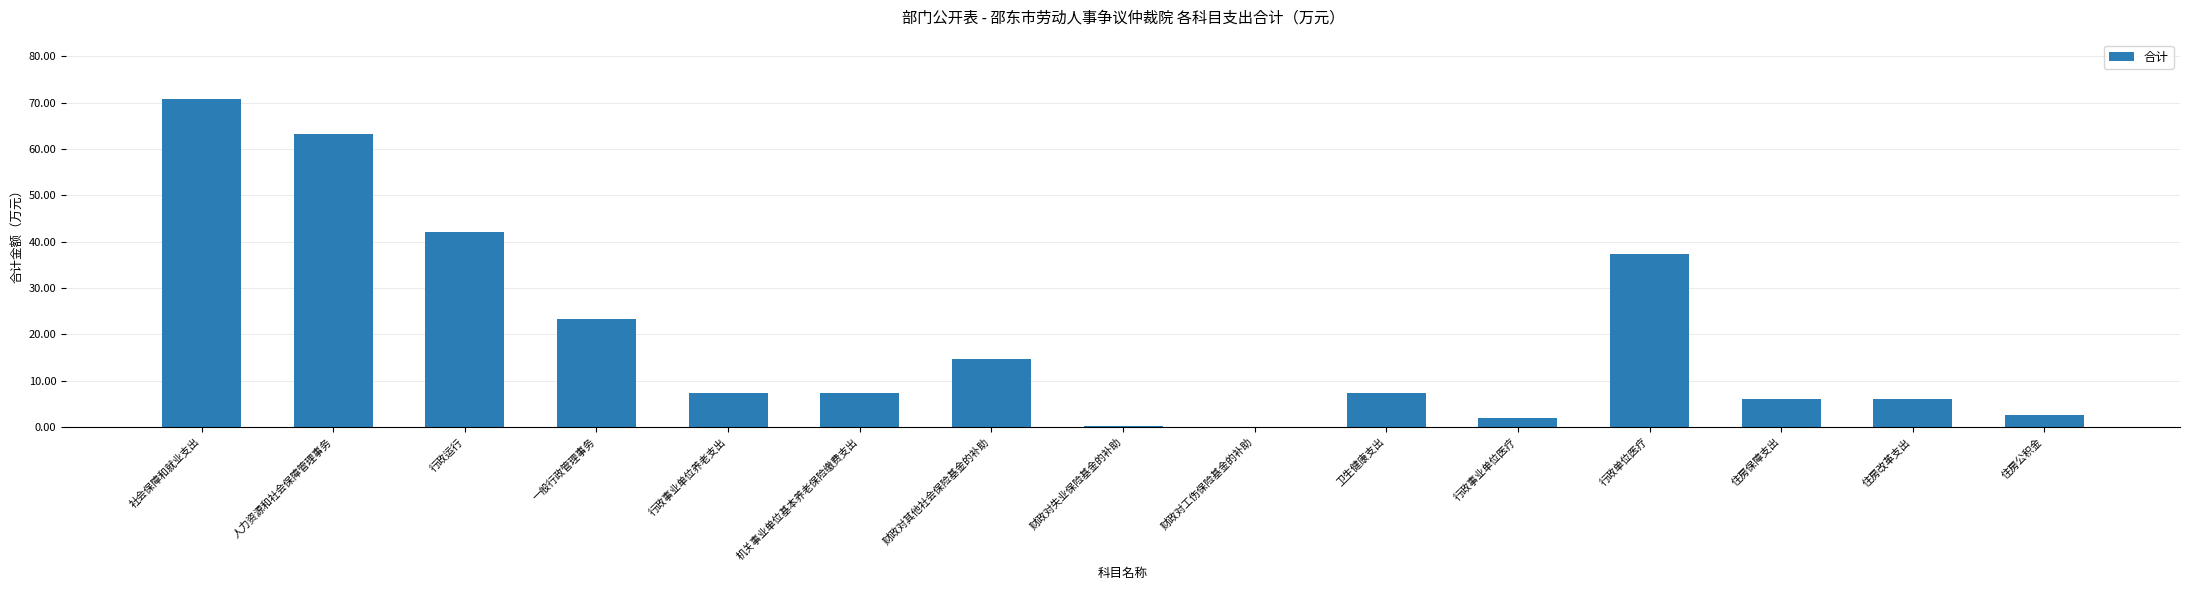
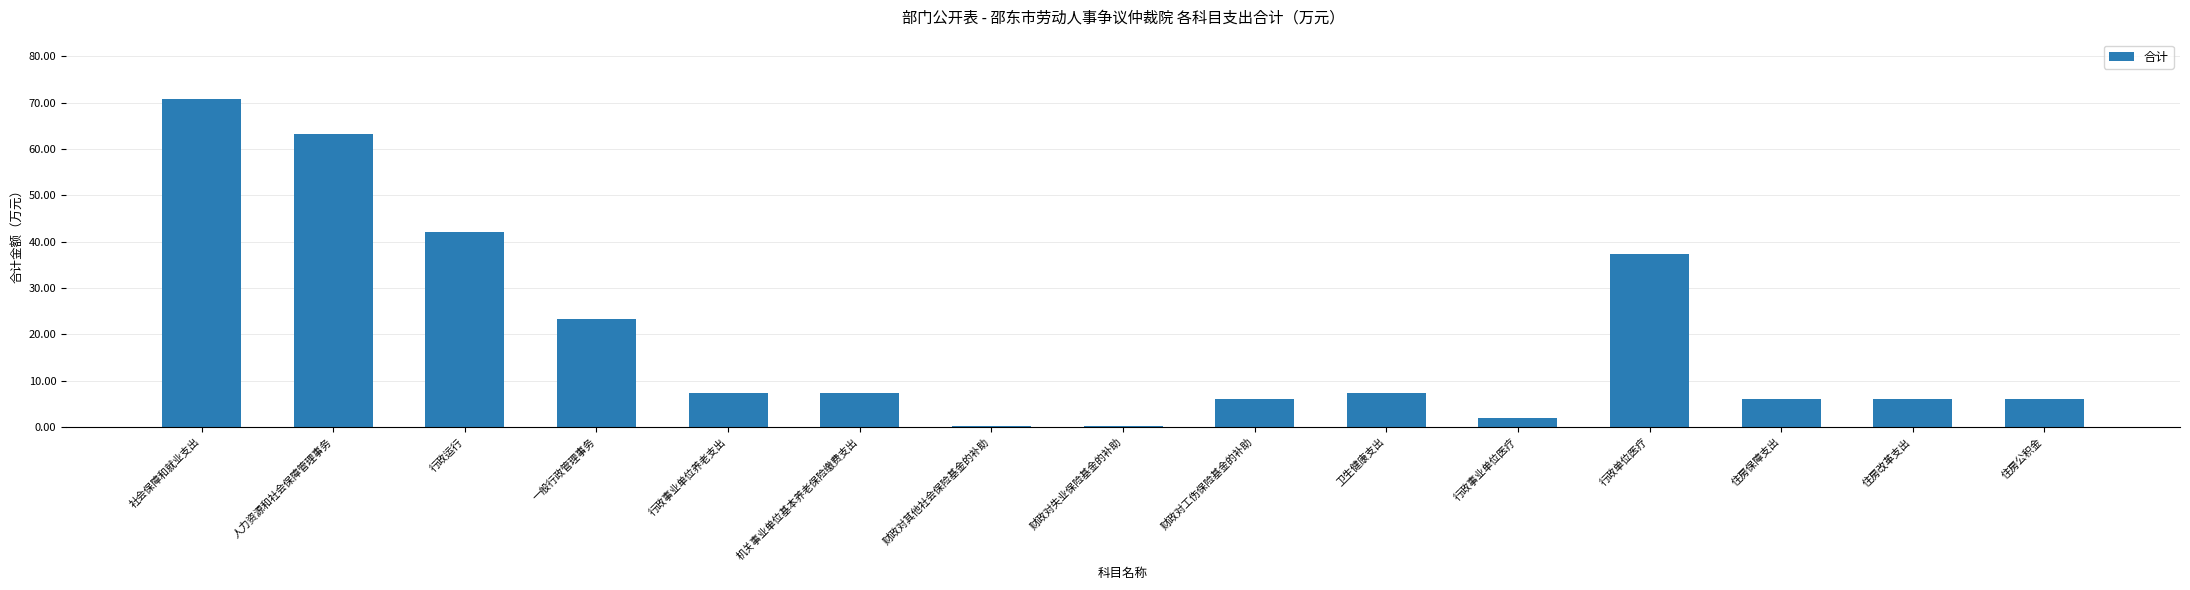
  {
    "社会保障和就业支出": 71,
    "人力资源和社会保障管理事务": 63,
    "行政运行": 42,
    "一般行政管理事务": 23,
    "行政事业单位养老支出": 7,
    "机关事业单位基本养老保险缴费支出": 7,
-   "财政对其他社会保险基金的补助": 15,
-   "财政对工伤保险基金的补助": 0,
+   "财政对其他社会保险基金的补助": 0,
+   "财政对工伤保险基金的补助": 6,
    "卫生健康支出": 7,
    "行政事业单位医疗": 2,
    "行政单位医疗": 37,
    "住房保障支出": 6,
    "住房改革支出": 6,
-   "住房公积金": 3
+   "住房公积金": 6
  }
